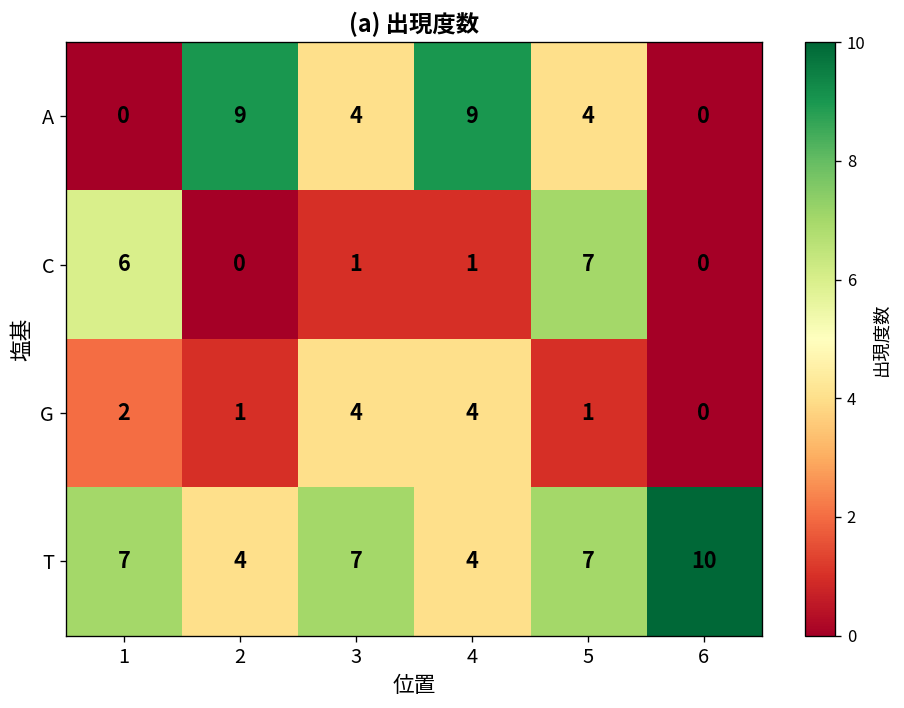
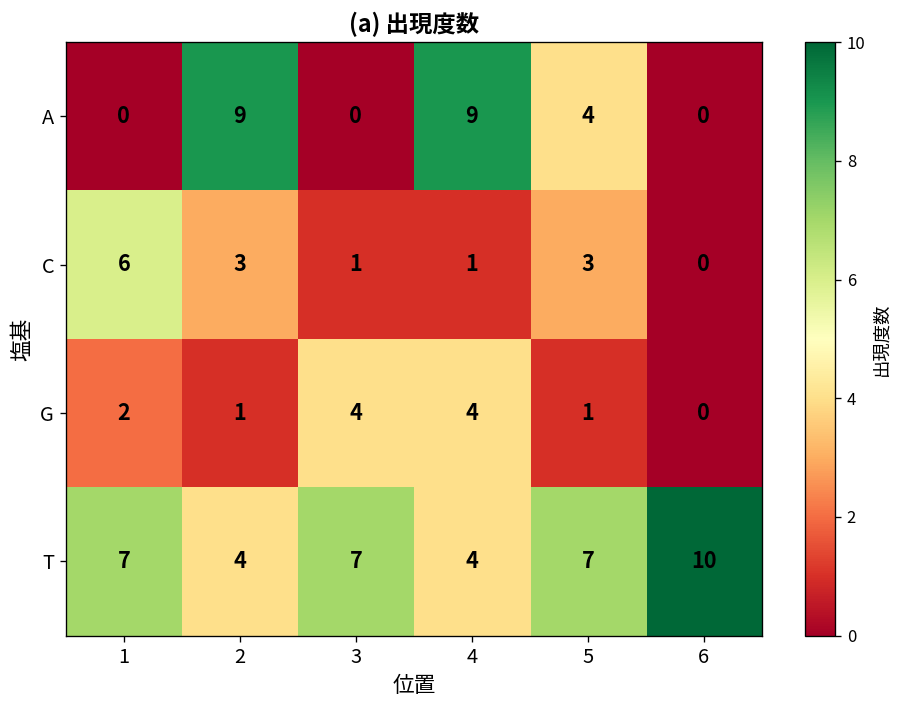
  {
    "A": {
      "1": 0,
      "2": 9,
-     "3": 4,
+     "3": 0,
      "4": 9,
      "5": 4,
      "6": 0
    },
    "C": {
      "1": 6,
-     "2": 0,
+     "2": 3,
      "3": 1,
      "4": 1,
-     "5": 7,
+     "5": 3,
      "6": 0
    },
    "G": {
      "1": 2,
      "2": 1,
      "3": 4,
      "4": 4,
      "5": 1,
      "6": 0
    },
    "T": {
      "1": 7,
      "2": 4,
      "3": 7,
      "4": 4,
      "5": 7,
      "6": 10
    }
  }
